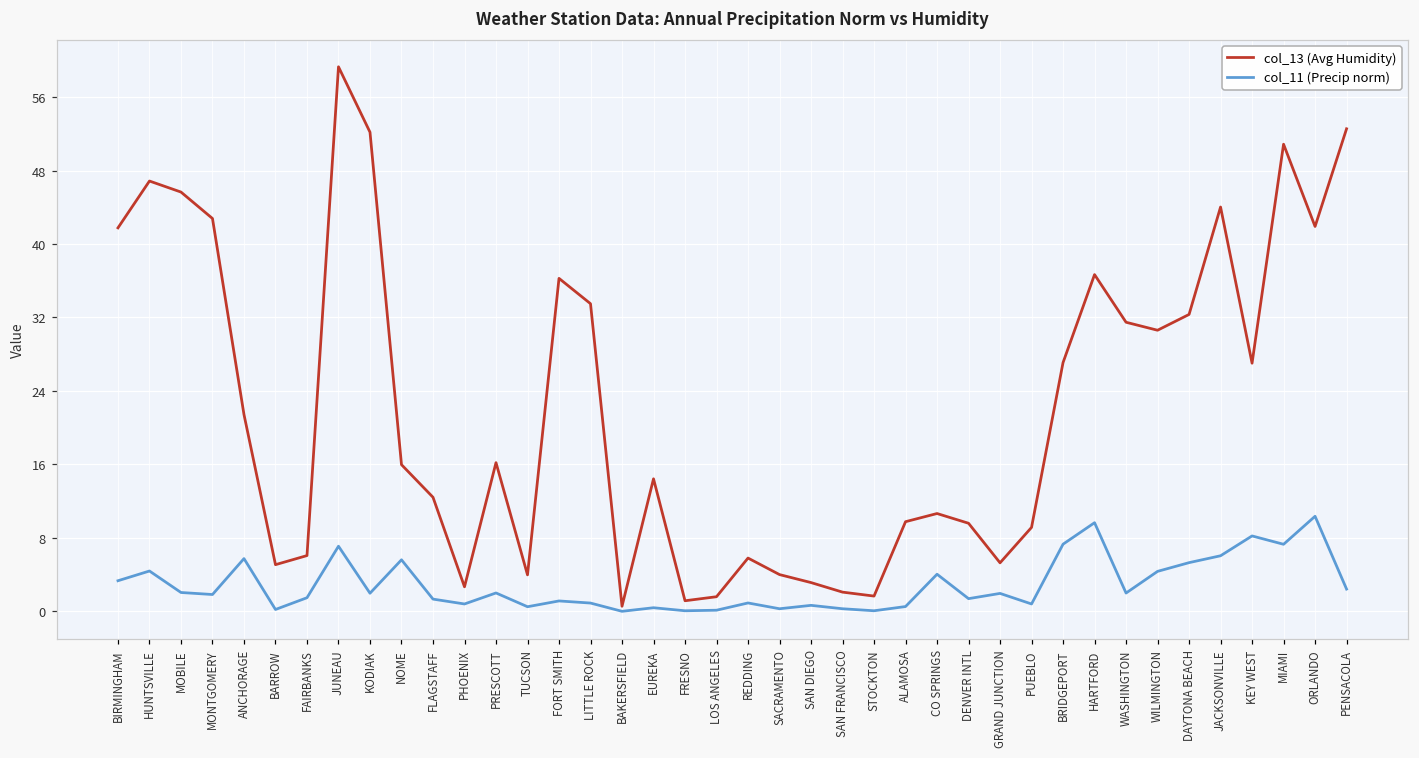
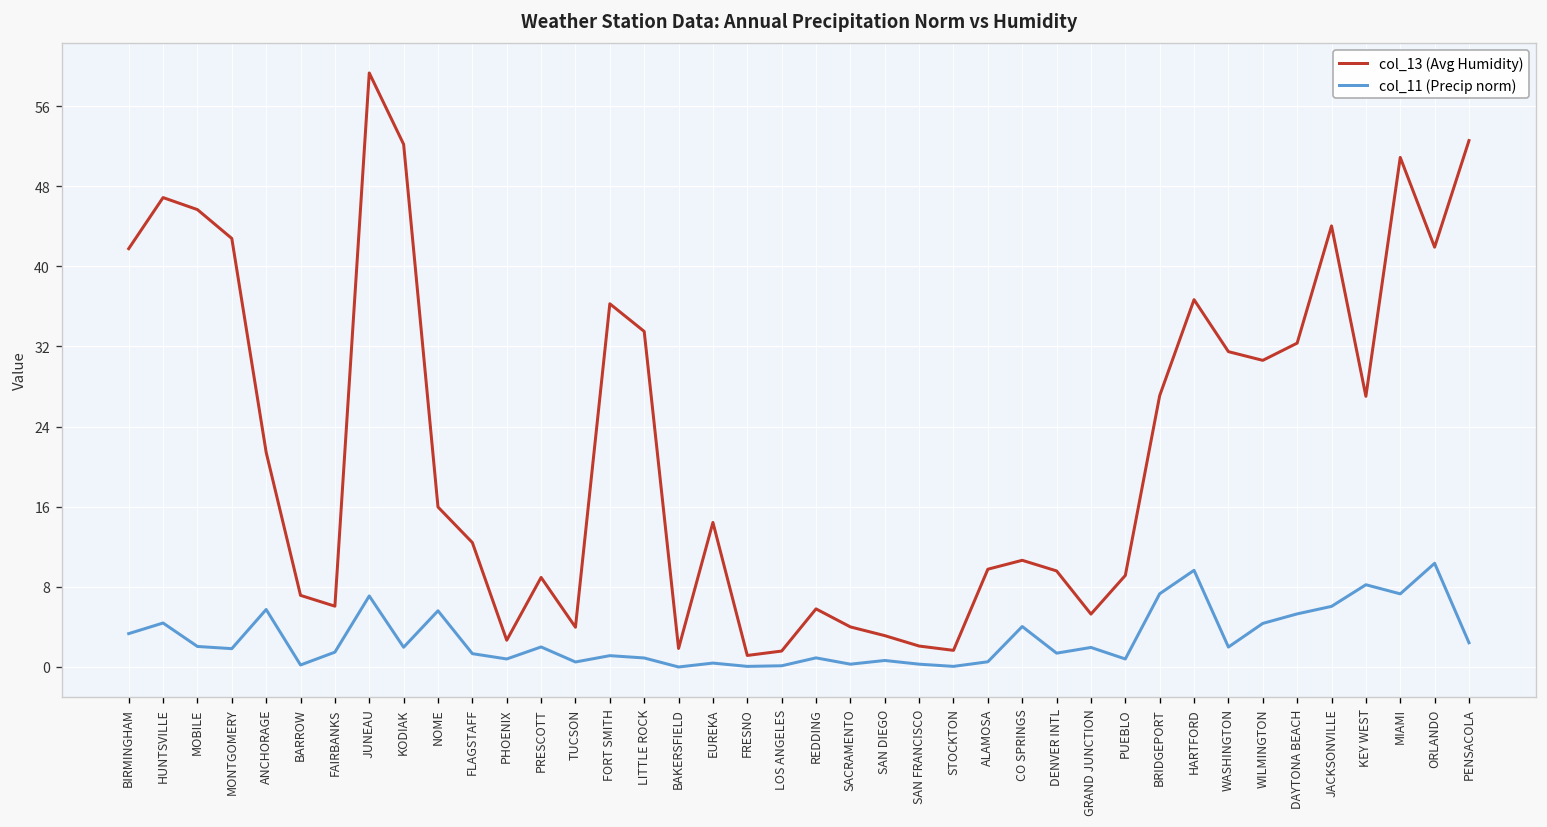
  {
    "col_13 (Avg Humidity)": {
      "BIRMINGHAM": 42,
      "HUNTSVILLE": 47,
      "MOBILE": 46,
      "MONTGOMERY": 43,
      "ANCHORAGE": 21,
-     "BARROW": 5,
+     "BARROW": 7,
      "FAIRBANKS": 6,
      "JUNEAU": 59,
      "KODIAK": 52,
      "NOME": 16,
      "FLAGSTAFF": 12,
      "PHOENIX": 3,
-     "PRESCOTT": 16,
+     "PRESCOTT": 9,
      "TUCSON": 4,
      "FORT SMITH": 36,
      "LITTLE ROCK": 34,
-     "BAKERSFIELD": 1,
+     "BAKERSFIELD": 2,
      "EUREKA": 14,
      "FRESNO": 1,
      "LOS ANGELES": 2,
      "REDDING": 6,
      "SACRAMENTO": 4,
      "SAN DIEGO": 3,
      "SAN FRANCISCO": 2,
      "STOCKTON": 2,
      "ALAMOSA": 10,
      "CO SPRINGS": 11,
      "DENVER INTL": 10,
      "GRAND JUNCTION": 5,
      "PUEBLO": 9,
      "BRIDGEPORT": 27,
      "HARTFORD": 37,
      "WASHINGTON": 31,
      "WILMINGTON": 31,
      "DAYTONA BEACH": 32,
      "JACKSONVILLE": 44,
      "KEY WEST": 27,
      "MIAMI": 51,
      "ORLANDO": 42,
      "PENSACOLA": 53
    },
    "col_11 (Precip norm)": {
      "BIRMINGHAM": 3,
      "HUNTSVILLE": 4,
      "MOBILE": 2,
      "MONTGOMERY": 2,
      "ANCHORAGE": 6,
      "BARROW": 0,
      "FAIRBANKS": 1,
      "JUNEAU": 7,
      "KODIAK": 2,
      "NOME": 6,
      "FLAGSTAFF": 1,
      "PHOENIX": 1,
      "PRESCOTT": 2,
      "TUCSON": 1,
      "FORT SMITH": 1,
      "LITTLE ROCK": 1,
      "BAKERSFIELD": 0,
      "EUREKA": 0,
      "FRESNO": 0,
      "LOS ANGELES": 0,
      "REDDING": 1,
      "SACRAMENTO": 0,
      "SAN DIEGO": 1,
      "SAN FRANCISCO": 0,
      "STOCKTON": 0,
      "ALAMOSA": 1,
      "CO SPRINGS": 4,
      "DENVER INTL": 1,
      "GRAND JUNCTION": 2,
      "PUEBLO": 1,
      "BRIDGEPORT": 7,
      "HARTFORD": 10,
      "WASHINGTON": 2,
      "WILMINGTON": 4,
      "DAYTONA BEACH": 5,
      "JACKSONVILLE": 6,
      "KEY WEST": 8,
      "MIAMI": 7,
      "ORLANDO": 10,
      "PENSACOLA": 2
    }
  }
